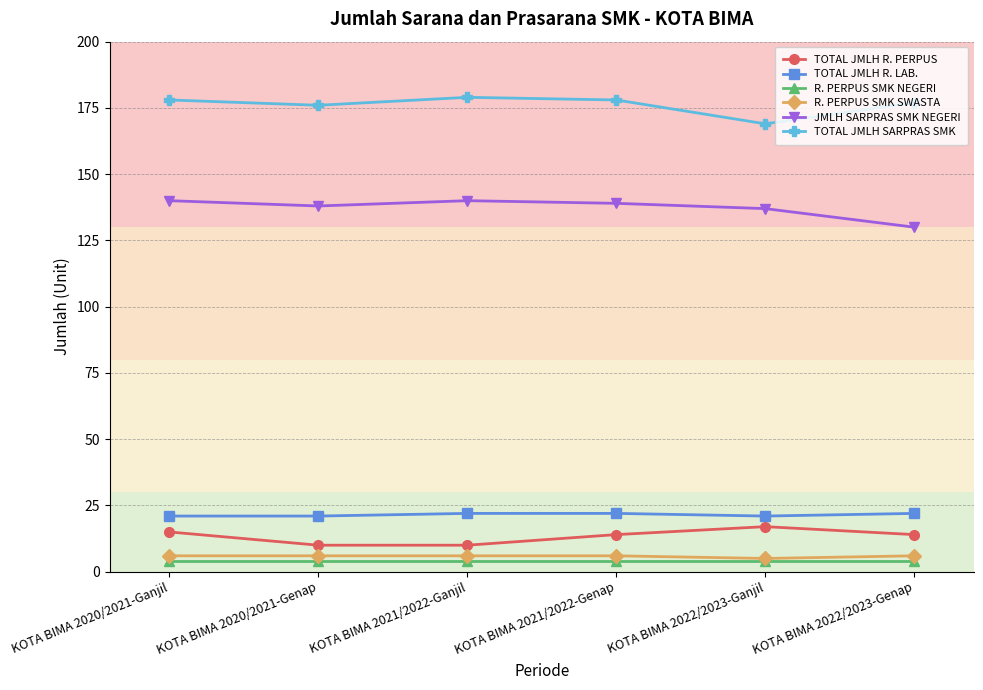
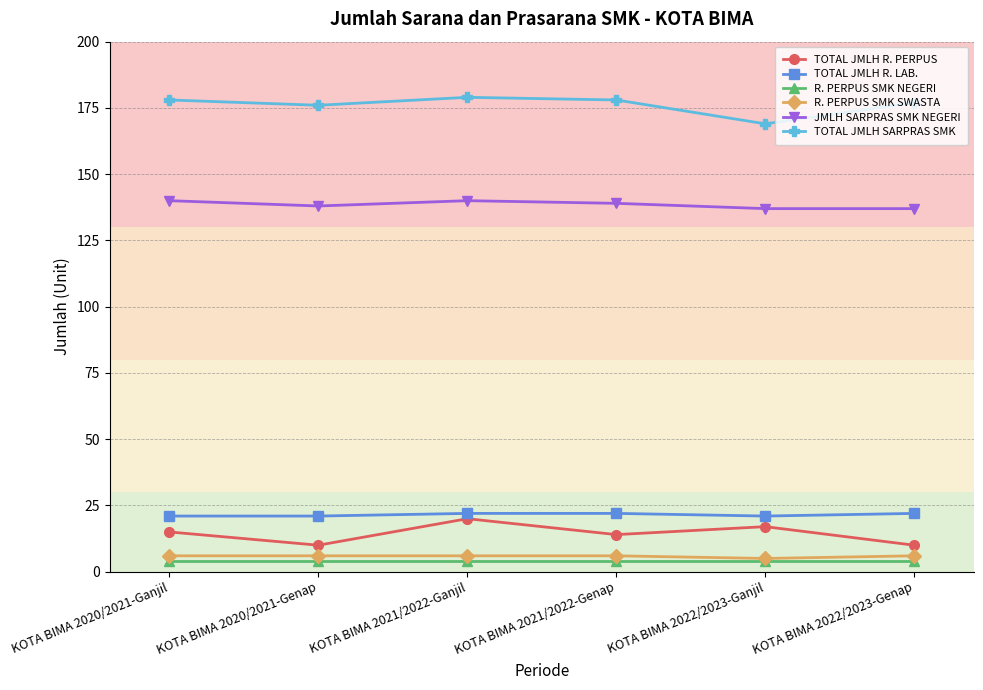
  {
    "TOTAL JMLH R. PERPUS": {
      "KOTA BIMA 2020/2021-Ganjil": 15,
      "KOTA BIMA 2020/2021-Genap": 10,
-     "KOTA BIMA 2021/2022-Ganjil": 10,
+     "KOTA BIMA 2021/2022-Ganjil": 20,
      "KOTA BIMA 2021/2022-Genap": 14,
      "KOTA BIMA 2022/2023-Ganjil": 17,
-     "KOTA BIMA 2022/2023-Genap": 14
+     "KOTA BIMA 2022/2023-Genap": 10
    },
    "R. PERPUS SMK NEGERI": {
      "KOTA BIMA 2020/2021-Ganjil": 4,
      "KOTA BIMA 2020/2021-Genap": 4,
      "KOTA BIMA 2021/2022-Ganjil": 4,
      "KOTA BIMA 2021/2022-Genap": 4,
      "KOTA BIMA 2022/2023-Ganjil": 4,
      "KOTA BIMA 2022/2023-Genap": 4
    },
    "R. PERPUS SMK SWASTA": {
      "KOTA BIMA 2020/2021-Ganjil": 6,
      "KOTA BIMA 2020/2021-Genap": 6,
      "KOTA BIMA 2021/2022-Ganjil": 6,
      "KOTA BIMA 2021/2022-Genap": 6,
      "KOTA BIMA 2022/2023-Ganjil": 5,
      "KOTA BIMA 2022/2023-Genap": 6
    },
    "JMLH SARPRAS SMK NEGERI": {
      "KOTA BIMA 2020/2021-Ganjil": 140,
      "KOTA BIMA 2020/2021-Genap": 138,
      "KOTA BIMA 2021/2022-Ganjil": 140,
      "KOTA BIMA 2021/2022-Genap": 139,
      "KOTA BIMA 2022/2023-Ganjil": 137,
-     "KOTA BIMA 2022/2023-Genap": 130
+     "KOTA BIMA 2022/2023-Genap": 137
    }
  }
